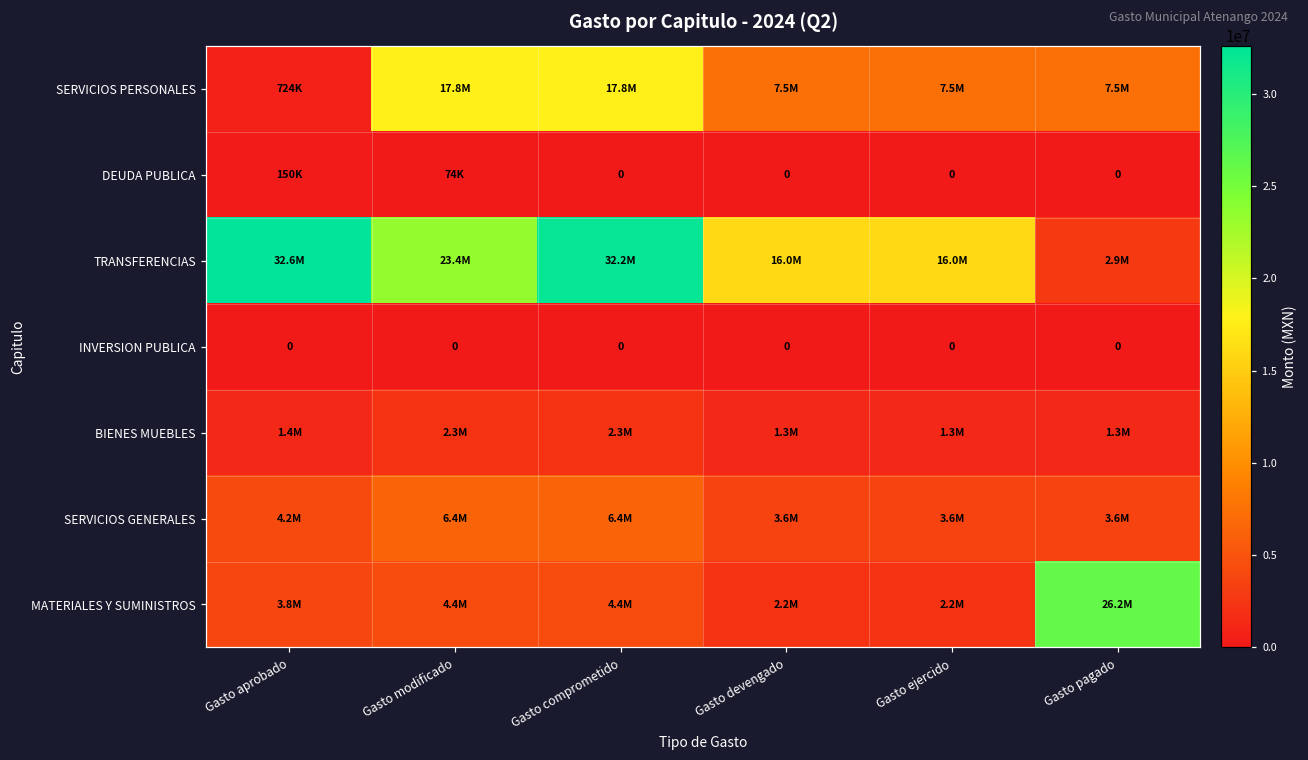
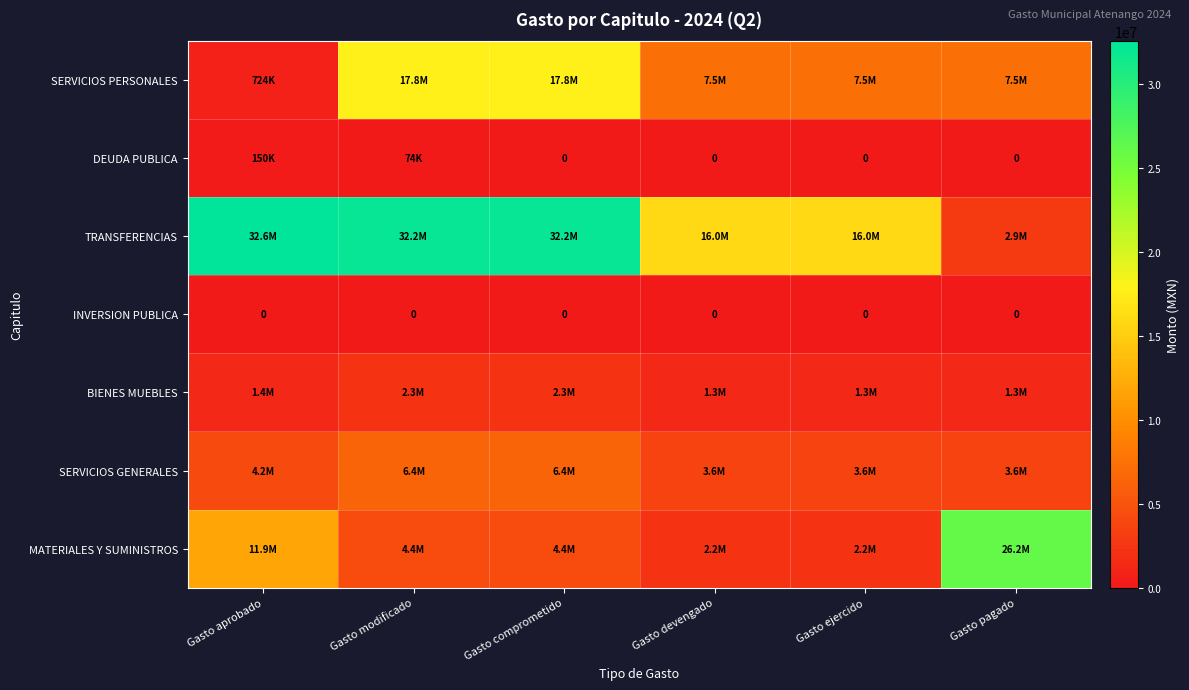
  {
    "SERVICIOS PERSONALES": {
      "Gasto aprobado": "724K",
      "Gasto modificado": "17.8M",
      "Gasto comprometido": "17.8M",
      "Gasto devengado": "7.5M",
      "Gasto ejercido": "7.5M",
      "Gasto pagado": "7.5M"
    },
    "DEUDA PUBLICA": {
      "Gasto aprobado": "150K",
      "Gasto modificado": "74K",
      "Gasto comprometido": "0",
      "Gasto devengado": "0",
      "Gasto ejercido": "0",
      "Gasto pagado": "0"
    },
    "TRANSFERENCIAS": {
      "Gasto aprobado": "32.6M",
-     "Gasto modificado": "23.4M",
+     "Gasto modificado": "32.2M",
      "Gasto comprometido": "32.2M",
      "Gasto devengado": "16.0M",
      "Gasto ejercido": "16.0M",
      "Gasto pagado": "2.9M"
    },
    "INVERSION PUBLICA": {
      "Gasto aprobado": "0",
      "Gasto modificado": "0",
      "Gasto comprometido": "0",
      "Gasto devengado": "0",
      "Gasto ejercido": "0",
      "Gasto pagado": "0"
    },
    "BIENES MUEBLES": {
      "Gasto aprobado": "1.4M",
      "Gasto modificado": "2.3M",
      "Gasto comprometido": "2.3M",
      "Gasto devengado": "1.3M",
      "Gasto ejercido": "1.3M",
      "Gasto pagado": "1.3M"
    },
    "SERVICIOS GENERALES": {
      "Gasto aprobado": "4.2M",
      "Gasto modificado": "6.4M",
      "Gasto comprometido": "6.4M",
      "Gasto devengado": "3.6M",
      "Gasto ejercido": "3.6M",
      "Gasto pagado": "3.6M"
    },
    "MATERIALES Y SUMINISTROS": {
-     "Gasto aprobado": "3.8M",
+     "Gasto aprobado": "11.9M",
      "Gasto modificado": "4.4M",
      "Gasto comprometido": "4.4M",
      "Gasto devengado": "2.2M",
      "Gasto ejercido": "2.2M",
      "Gasto pagado": "26.2M"
    }
  }
